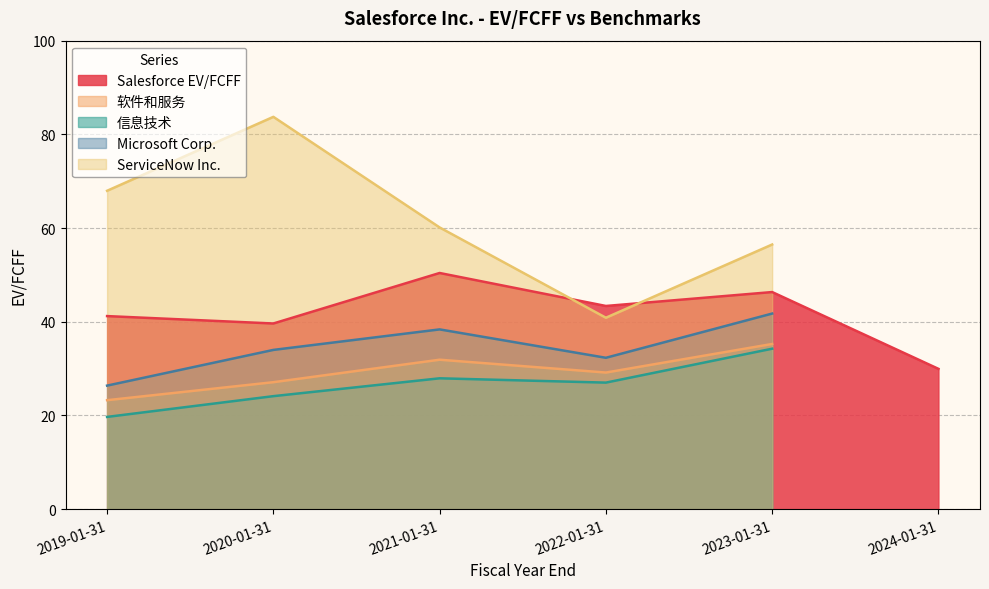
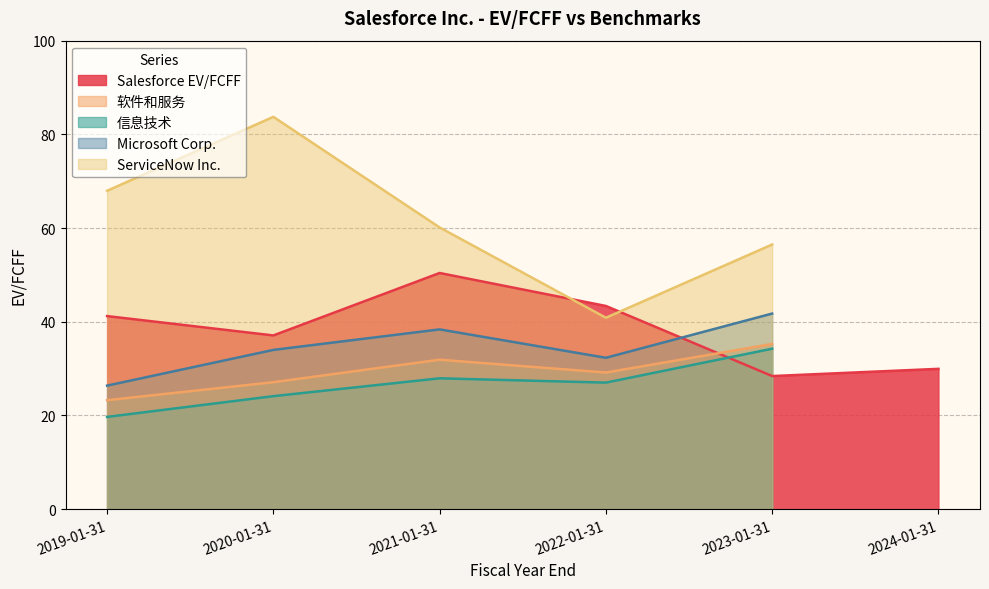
  {
    "Salesforce EV/FCFF": {
      "2019-01-31": 41,
-     "2020-01-31": 40,
+     "2020-01-31": 37,
      "2021-01-31": 50,
      "2022-01-31": 43,
-     "2023-01-31": 46,
+     "2023-01-31": 28,
      "2024-01-31": 30
    }
  }
